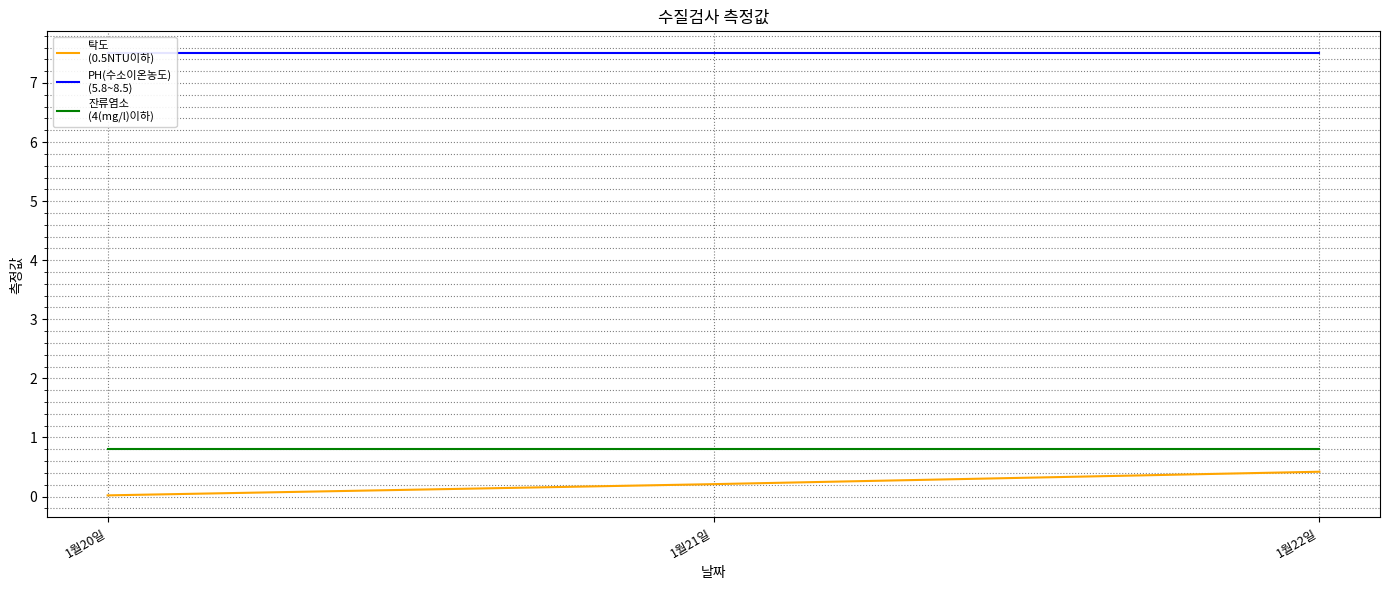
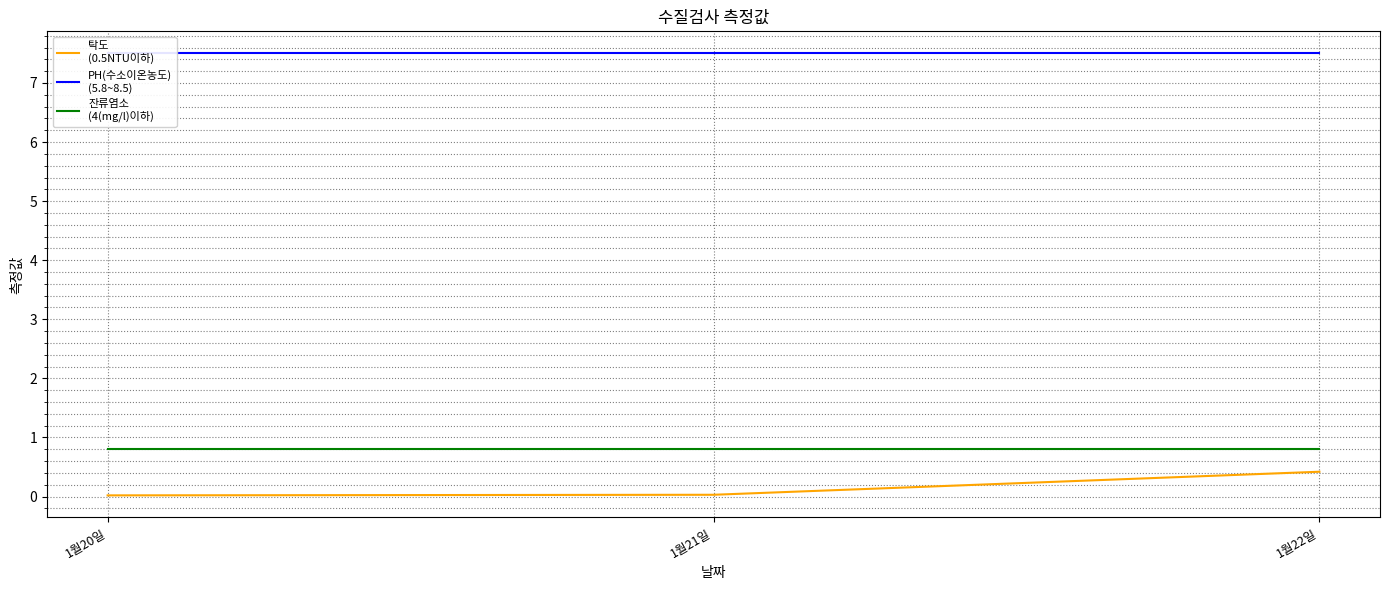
  {
    "탁도 (0.5NTU이하)": {
      "1월20일": 0.0,
-     "1월21일": 0.2,
+     "1월21일": 0.0,
      "1월22일": 0.4
    },
    "PH(수소이온농도) (5.8~8.5)": {
      "1월21일": 7.5,
      "1월22일": 7.5
    },
    "잔류염소 (4(mg/l)이하)": {
      "1월20일": 0.8,
      "1월21일": 0.8,
      "1월22일": 0.8
    }
  }
